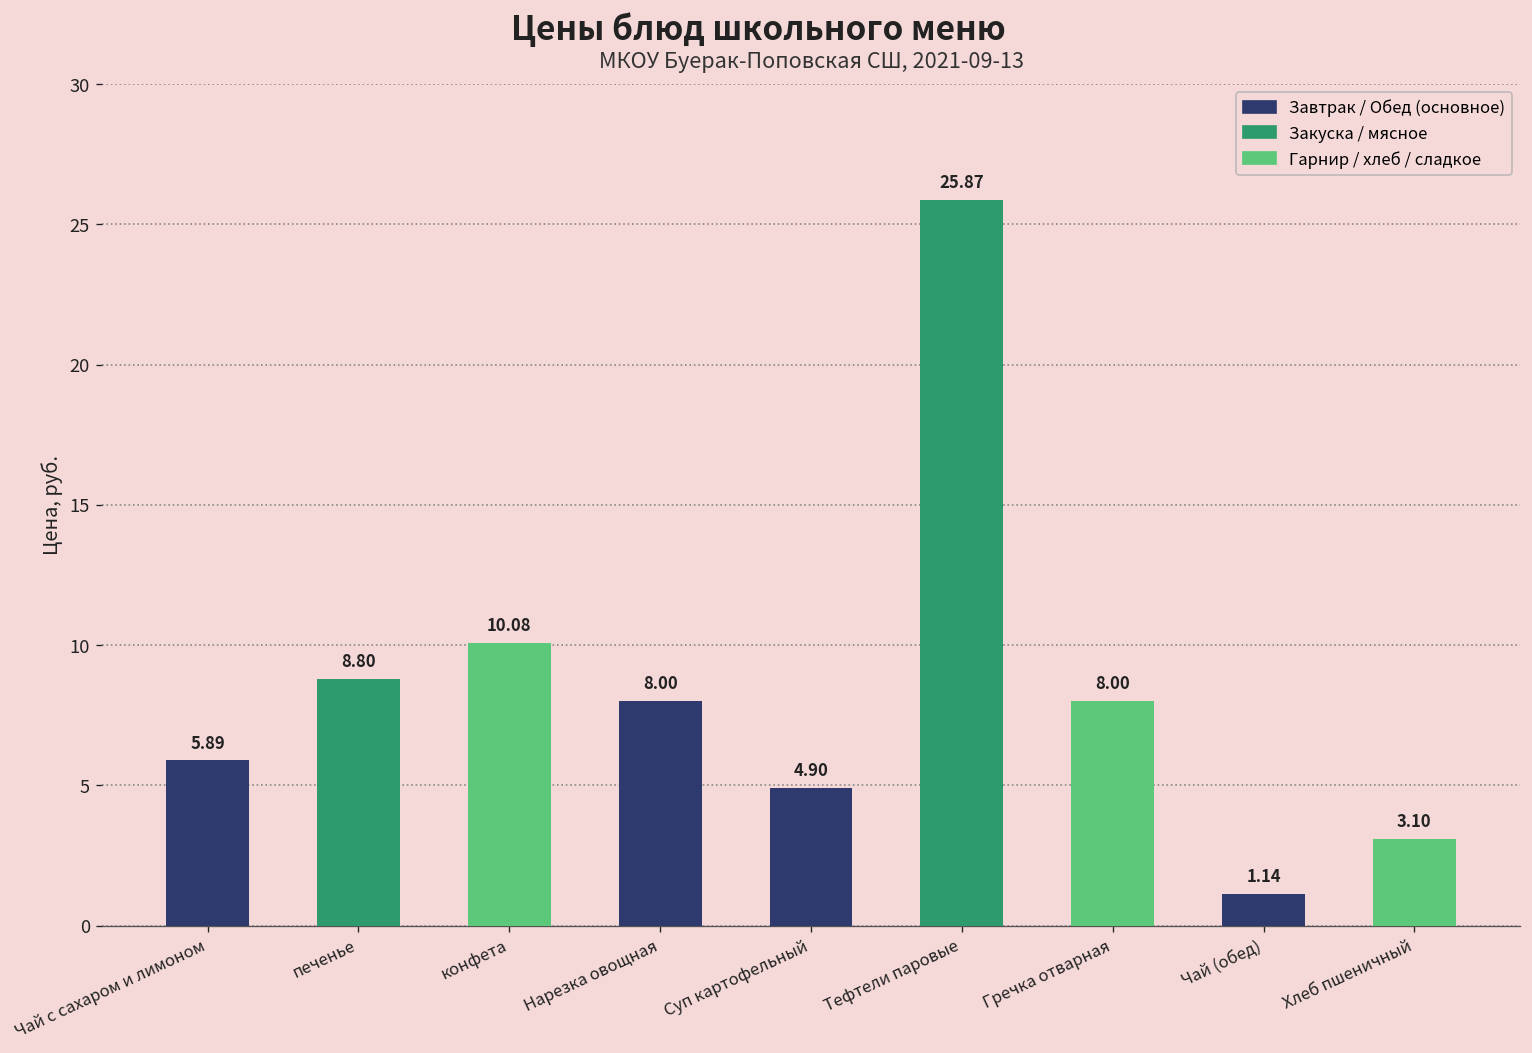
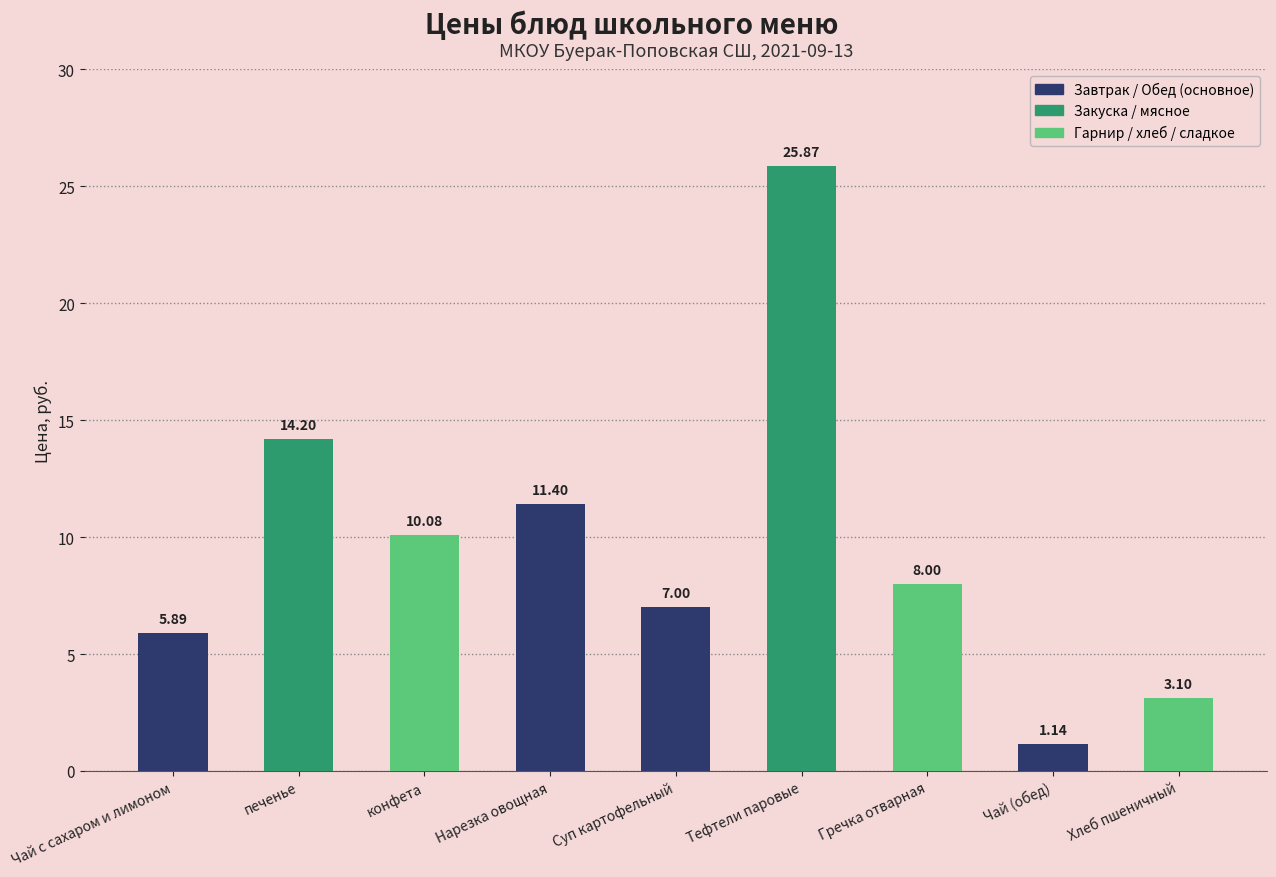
  {
    "Чай с сахаром и лимоном": 5.89,
-   "печенье": 8.80,
+   "печенье": 14.20,
    "конфета": 10.08,
-   "Нарезка овощная": 8.00,
-   "Суп картофельный": 4.90,
+   "Нарезка овощная": 11.40,
+   "Суп картофельный": 7.00,
    "Тефтели паровые": 25.87,
    "Гречка отварная": 8.00,
    "Чай (обед)": 1.14,
    "Хлеб пшеничный": 3.10
  }
